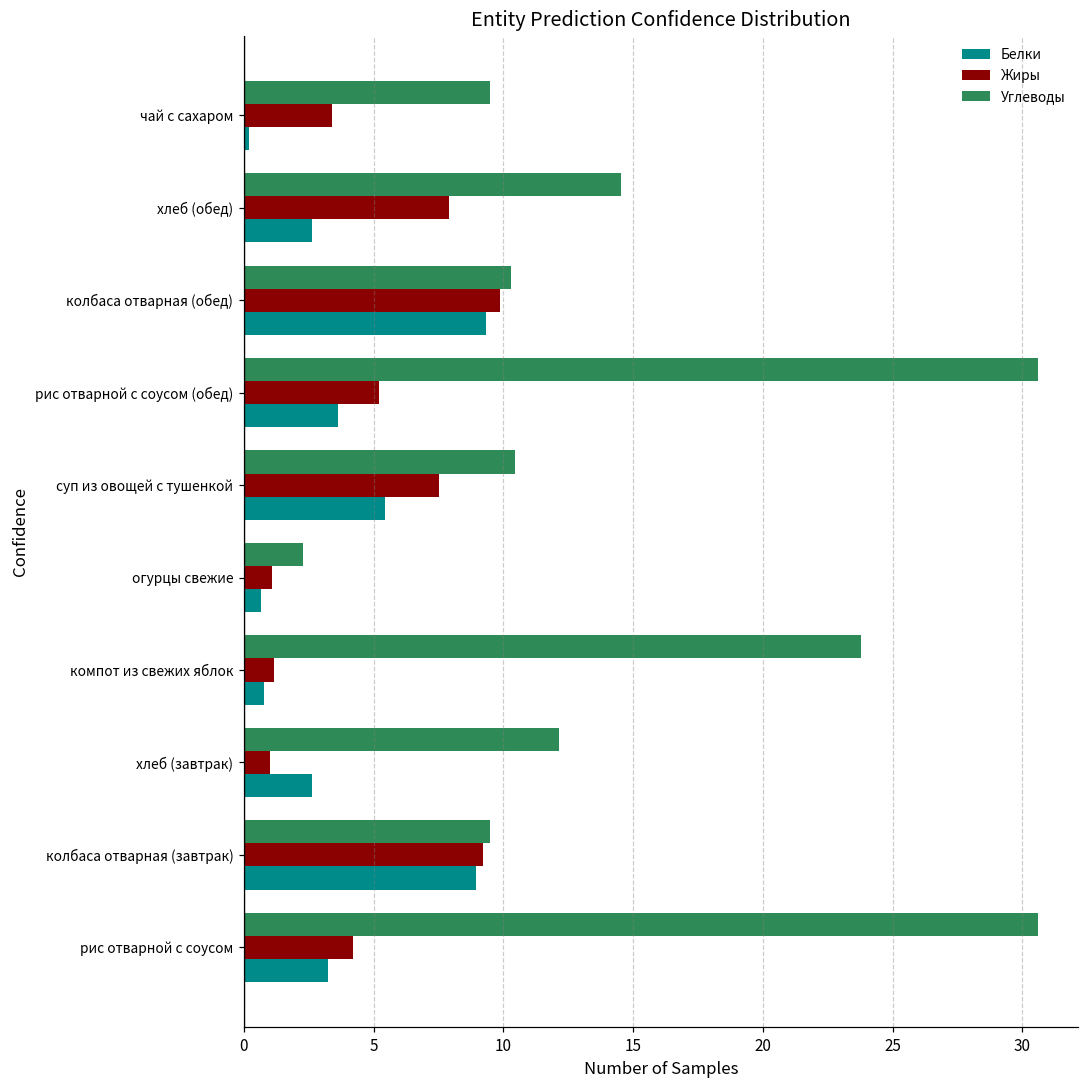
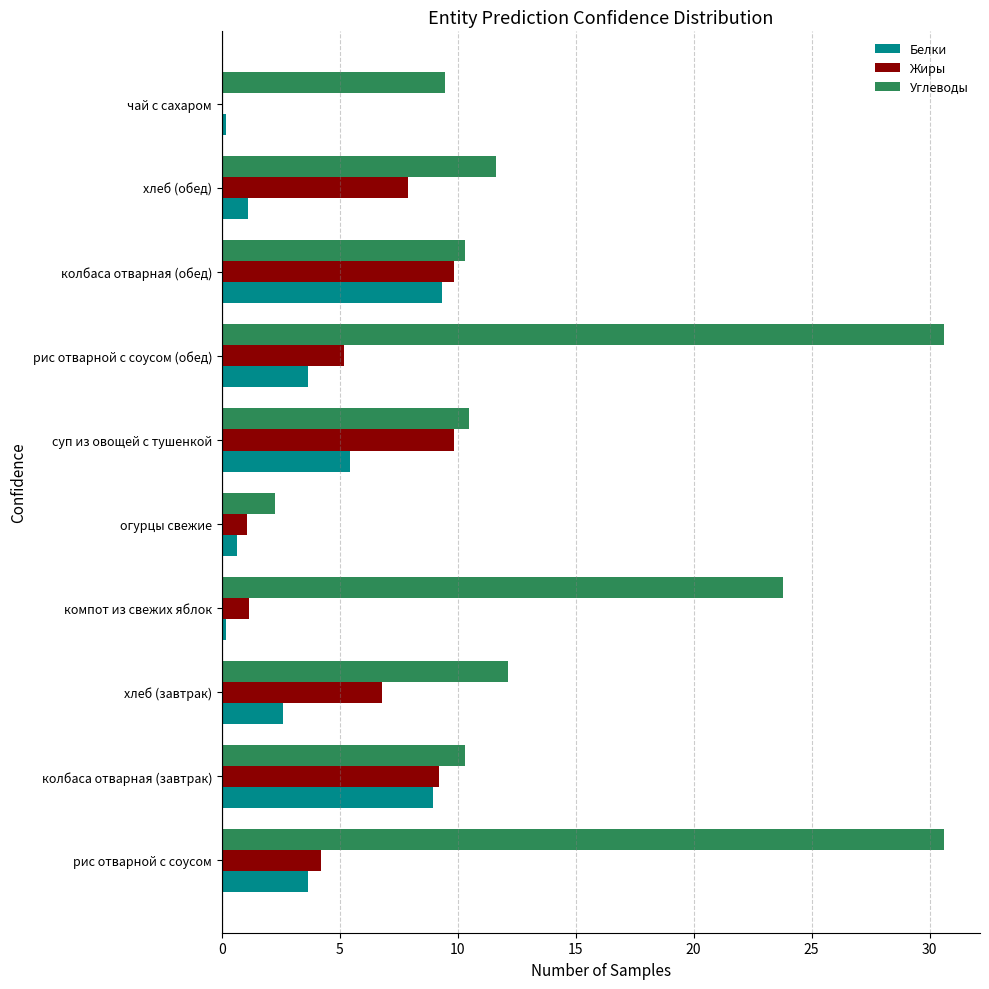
  {
    "Белки": {
      "чай с сахаром": 0.2,
-     "хлеб (обед)": 2.6,
+     "хлеб (обед)": 1.1,
      "колбаса отварная (обед)": 9.3,
      "рис отварной с соусом (обед)": 3.6,
      "суп из овощей с тушенкой": 5.4,
      "огурцы свежие": 0.7,
-     "компот из свежих яблок": 0.8,
+     "компот из свежих яблок": 0.2,
      "хлеб (завтрак)": 2.6,
      "колбаса отварная (завтрак)": 9.0,
-     "рис отварной с соусом": 3.2
+     "рис отварной с соусом": 3.6
    },
    "Жиры": {
-     "чай с сахаром": 3.4,
+     "чай с сахаром": 0.0,
      "хлеб (обед)": 7.9,
      "колбаса отварная (обед)": 9.9,
      "рис отварной с соусом (обед)": 5.2,
-     "суп из овощей с тушенкой": 7.5,
+     "суп из овощей с тушенкой": 9.9,
      "огурцы свежие": 1.1,
      "компот из свежих яблок": 1.2,
-     "хлеб (завтрак)": 1.0,
+     "хлеб (завтрак)": 6.8,
      "колбаса отварная (завтрак)": 9.2,
      "рис отварной с соусом": 4.2
    },
    "Углеводы": {
      "чай с сахаром": 9.5,
-     "хлеб (обед)": 14.5,
+     "хлеб (обед)": 11.6,
      "колбаса отварная (обед)": 10.3,
      "рис отварной с соусом (обед)": 30.6,
      "суп из овощей с тушенкой": 10.5,
      "огурцы свежие": 2.3,
      "компот из свежих яблок": 23.8,
      "хлеб (завтрак)": 12.1,
-     "колбаса отварная (завтрак)": 9.5,
+     "колбаса отварная (завтрак)": 10.3,
      "рис отварной с соусом": 30.6
    }
  }
